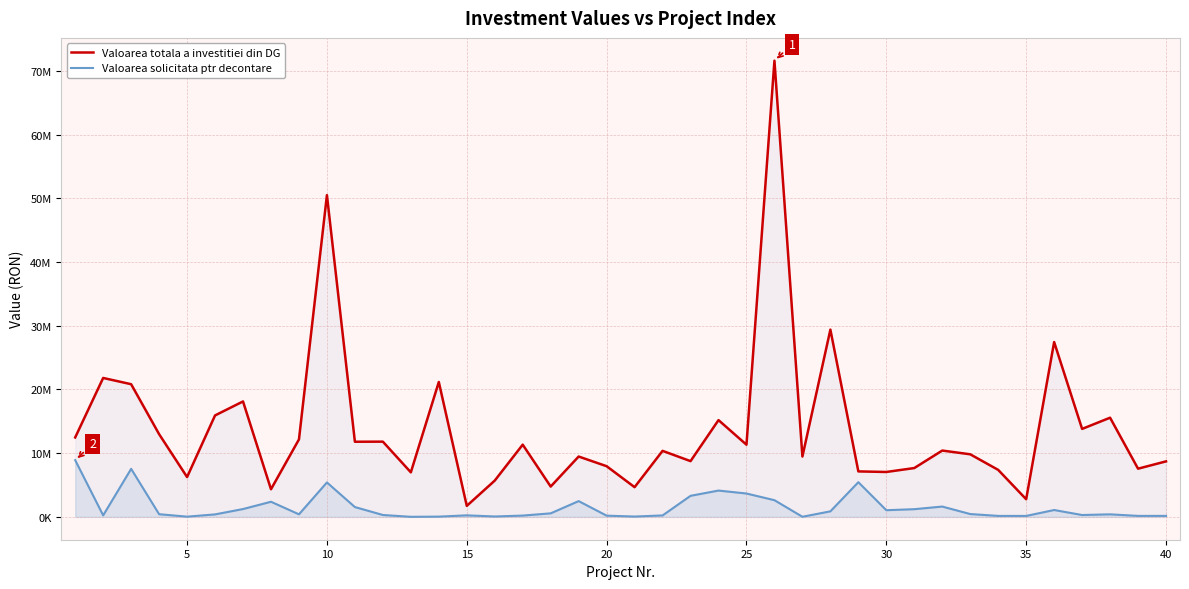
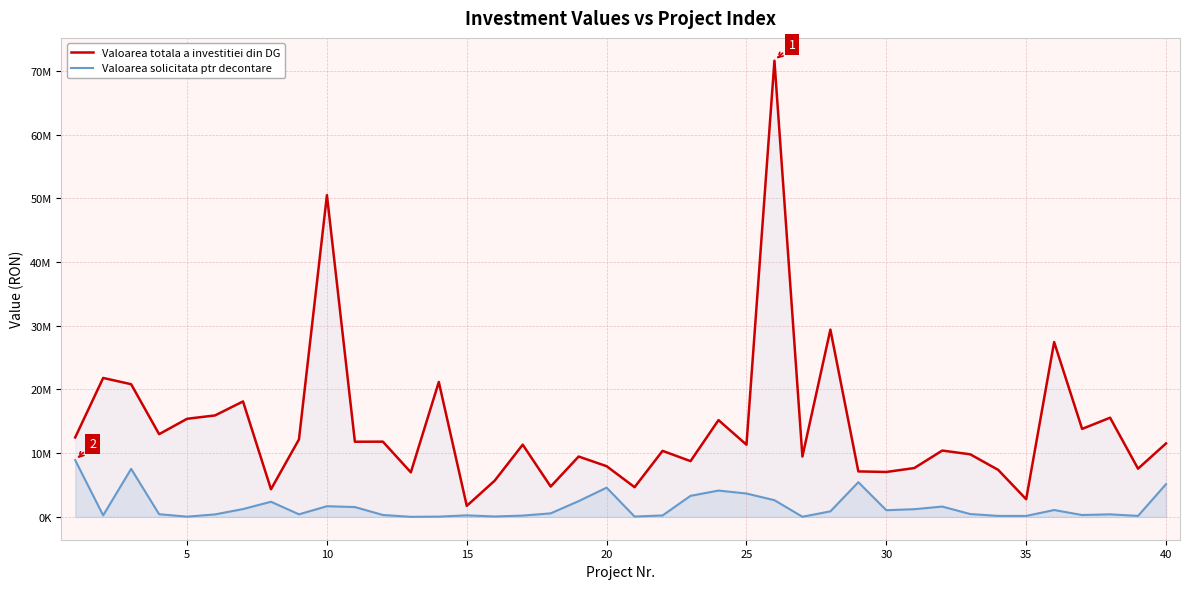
  {
    "Valoarea totala a investitiei din DG": {
-     "5": 6000000,
+     "5": 15000000,
      "10": 51000000,
      "15": 2000000,
      "20": 8000000,
      "25": 11000000,
      "30": 7000000,
      "35": 3000000,
-     "40": 9000000
+     "40": 12000000
    },
    "Valoarea solicitata ptr decontare": {
      "5": 0,
-     "10": 5000000,
+     "10": 2000000,
      "15": 0,
-     "20": 0,
+     "20": 5000000,
      "25": 4000000,
      "30": 1000000,
      "35": 0,
-     "40": 0
+     "40": 5000000
    }
  }
